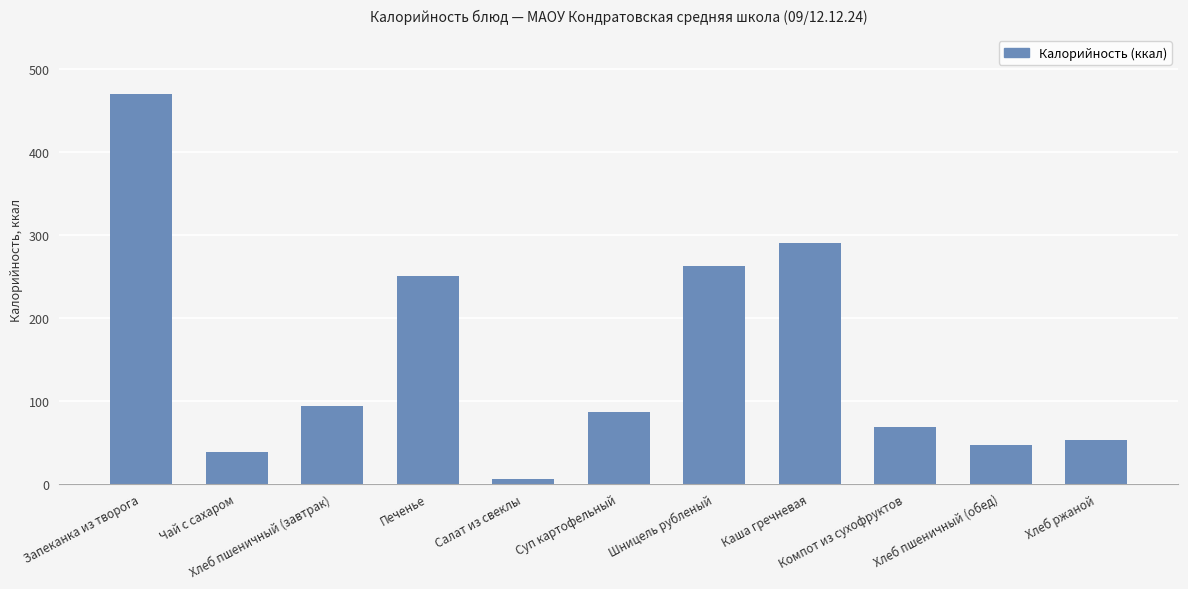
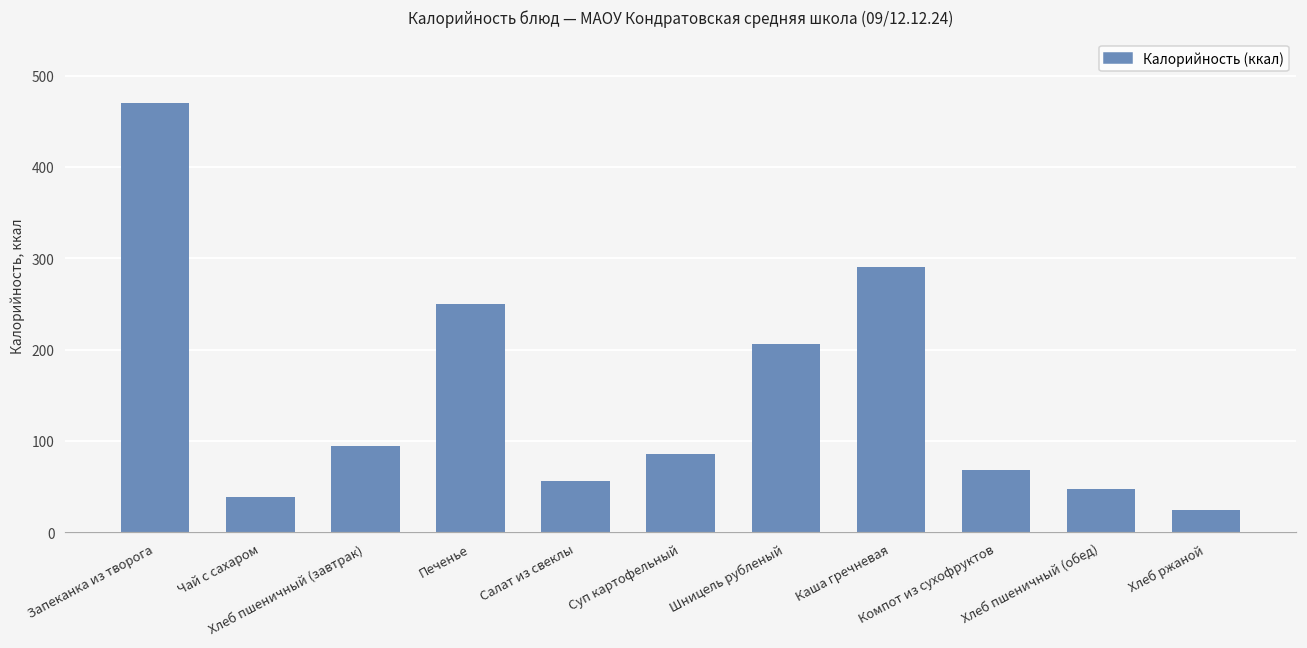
  {
    "Запеканка из творога": 470,
    "Чай с сахаром": 40,
    "Хлеб пшеничный (завтрак)": 90,
    "Печенье": 250,
-   "Салат из свеклы": 10,
+   "Салат из свеклы": 60,
    "Суп картофельный": 90,
-   "Шницель рубленый": 260,
+   "Шницель рубленый": 210,
    "Каша гречневая": 290,
    "Компот из сухофруктов": 70,
    "Хлеб пшеничный (обед)": 50,
-   "Хлеб ржаной": 50
+   "Хлеб ржаной": 20
  }
